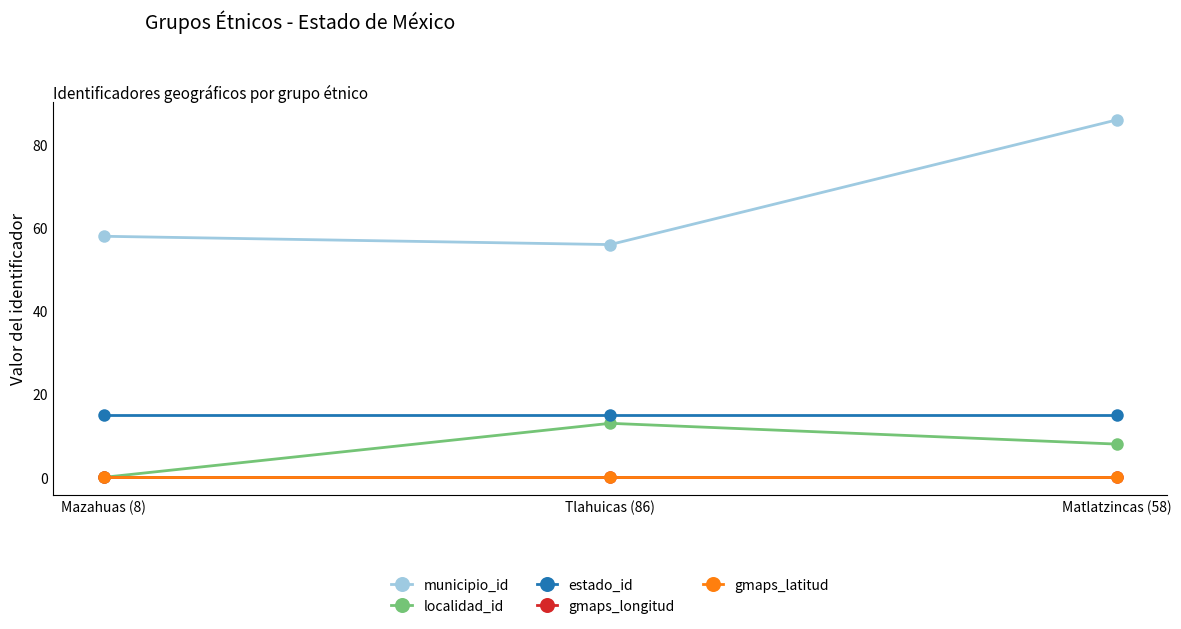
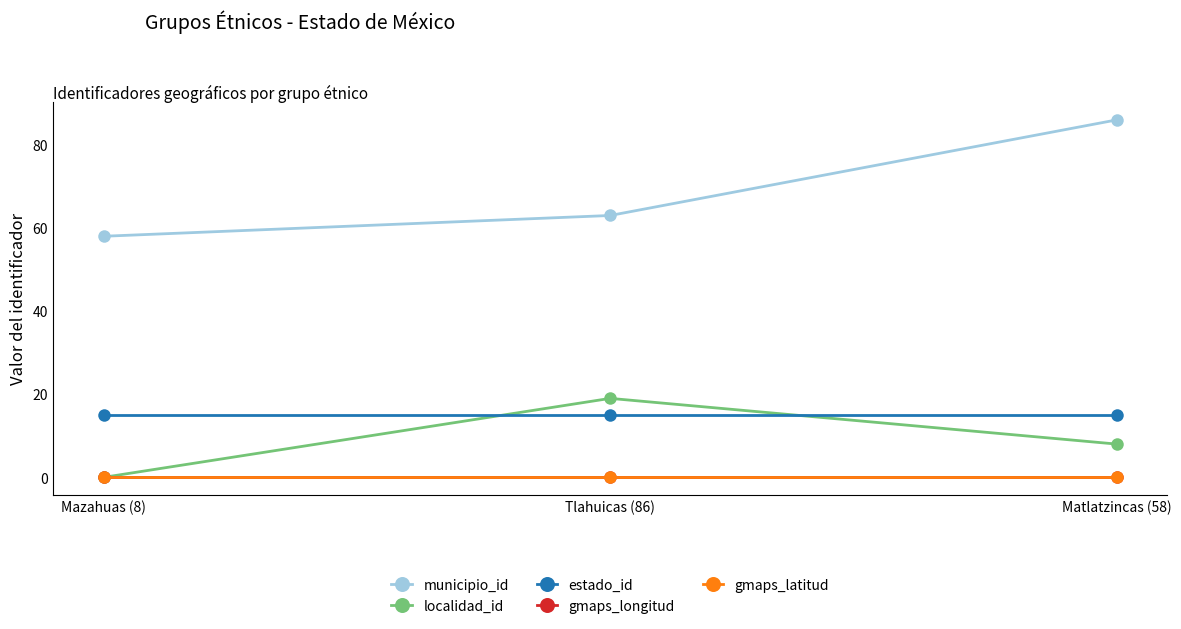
  {
    "municipio_id": {
      "Mazahuas (8)": 58,
-     "Tlahuicas (86)": 56,
+     "Tlahuicas (86)": 63,
      "Matlatzincas (58)": 86
    },
    "localidad_id": {
-     "Tlahuicas (86)": 13,
+     "Tlahuicas (86)": 19,
      "Matlatzincas (58)": 8
    },
    "estado_id": {
      "Mazahuas (8)": 15,
      "Tlahuicas (86)": 15,
      "Matlatzincas (58)": 15
    },
    "gmaps_latitud": {
      "Tlahuicas (86)": 0,
      "Matlatzincas (58)": 0
    }
  }
